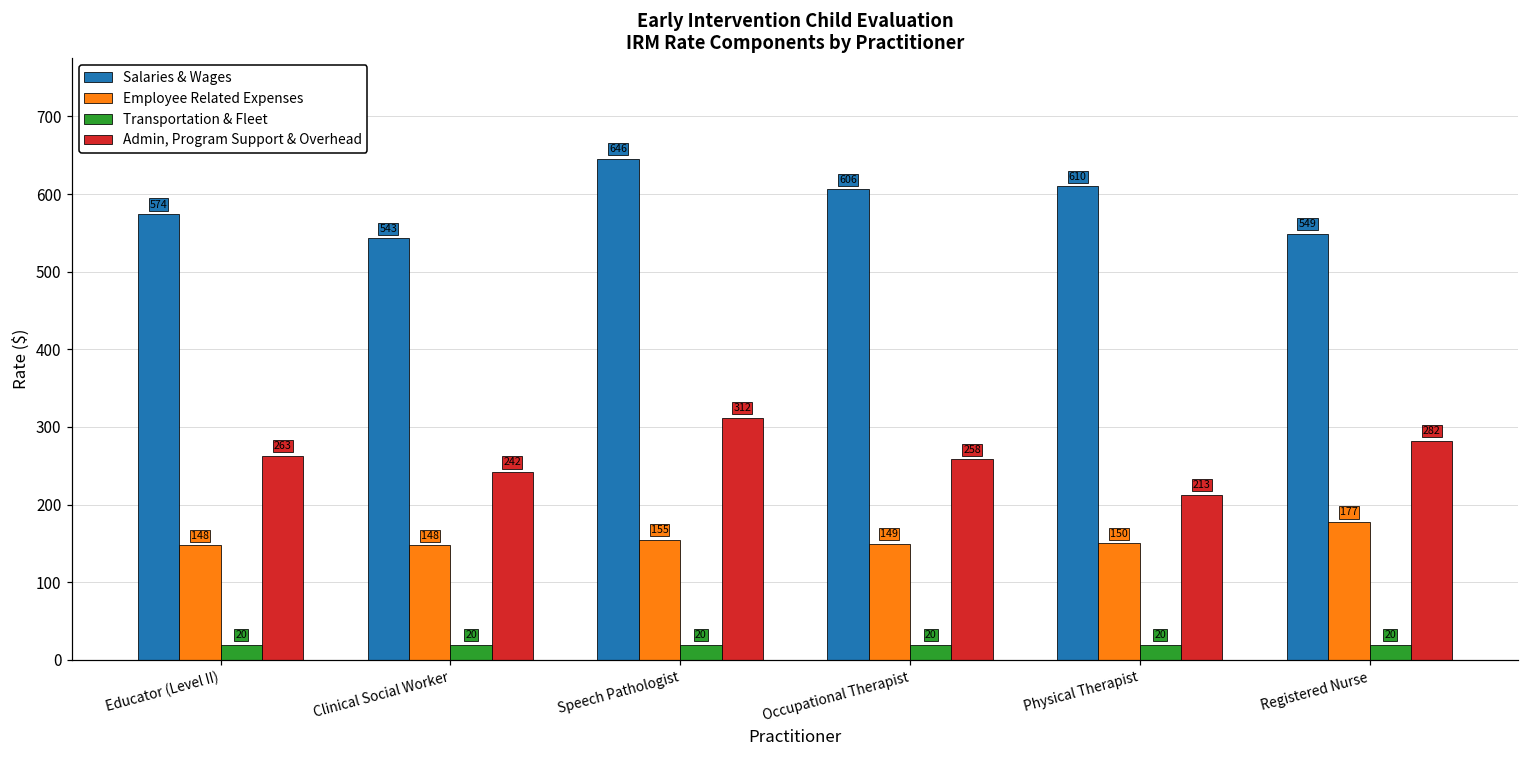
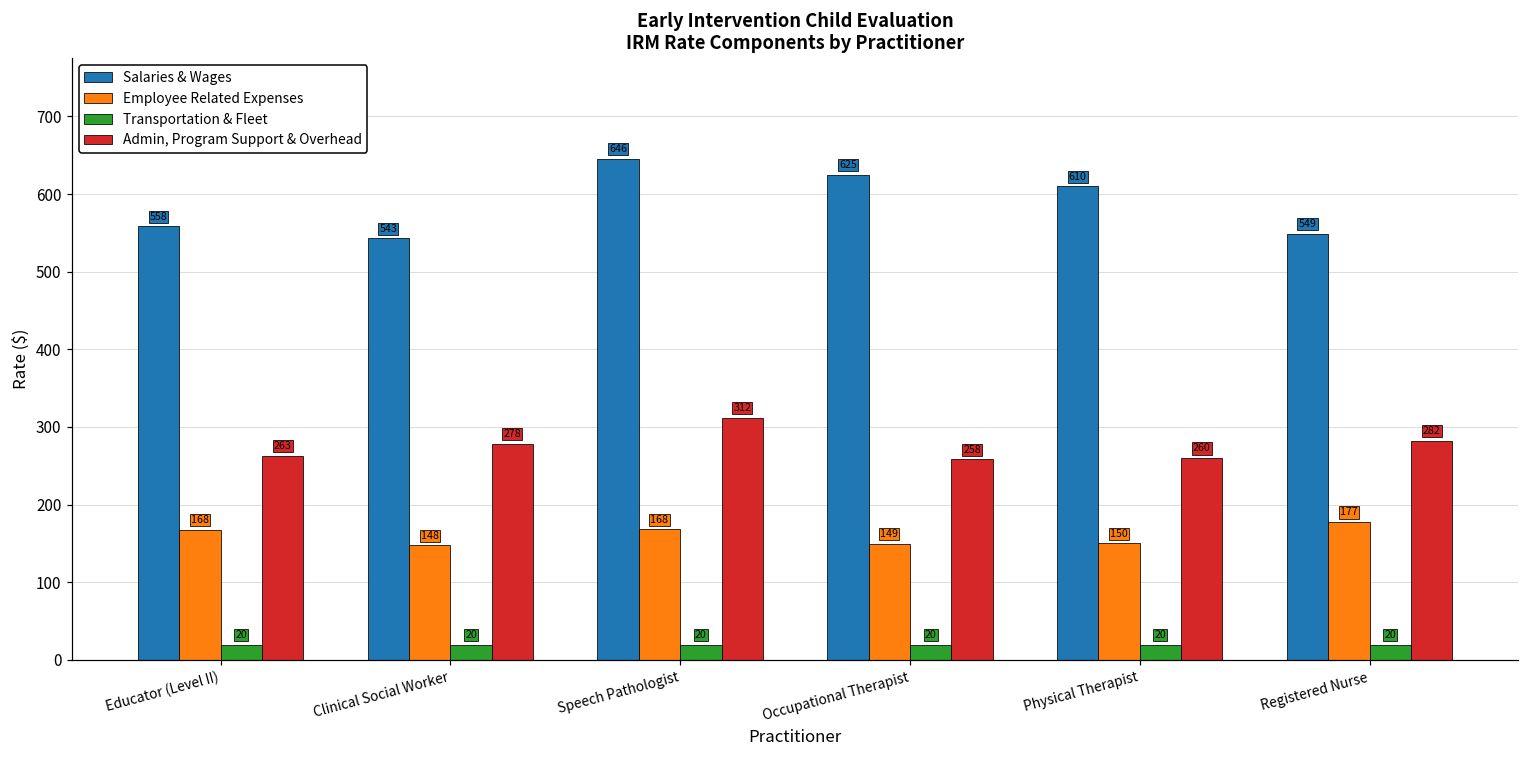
  {
    "Salaries & Wages": {
-     "Educator (Level II)": 574,
-     "Occupational Therapist": 606
+     "Educator (Level II)": 558,
+     "Occupational Therapist": 625
    },
    "Employee Related Expenses": {
-     "Educator (Level II)": 148,
-     "Speech Pathologist": 155
+     "Educator (Level II)": 168,
+     "Speech Pathologist": 168
    },
    "Admin, Program Support & Overhead": {
-     "Clinical Social Worker": 242,
-     "Physical Therapist": 213
+     "Clinical Social Worker": 278,
+     "Physical Therapist": 260
    }
  }
